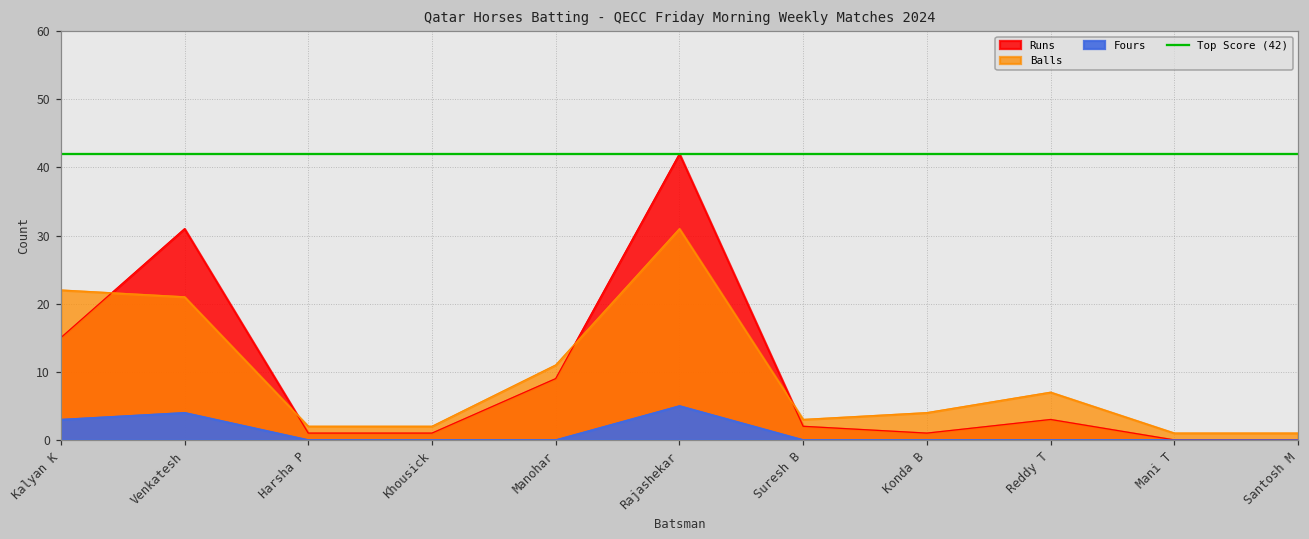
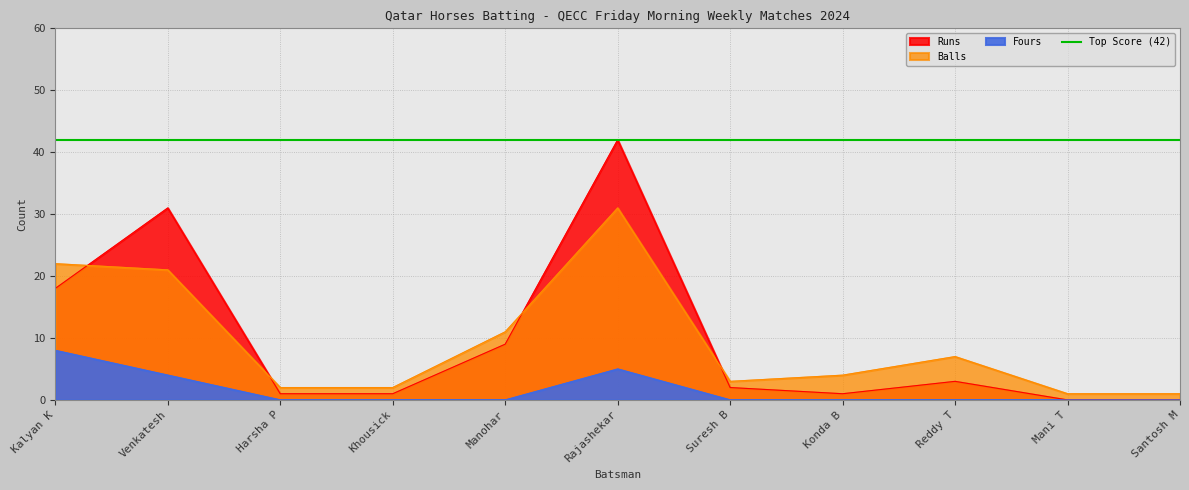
  {
    "Runs": {
-     "Kalyan K": 15,
+     "Kalyan K": 18,
      "Venkatesh": 31,
      "Harsha P": 1,
      "Khousick": 1,
      "Manohar": 9,
      "Rajashekar": 42,
      "Suresh B": 2,
      "Konda B": 1,
      "Reddy T": 3
    },
    "Balls": {
      "Kalyan K": 22,
      "Venkatesh": 21,
      "Harsha P": 2,
      "Khousick": 2,
      "Manohar": 11,
      "Rajashekar": 31,
      "Suresh B": 3,
      "Konda B": 4,
      "Reddy T": 7,
      "Mani T": 1,
      "Santosh M": 1
    },
    "Fours": {
-     "Kalyan K": 3,
+     "Kalyan K": 8,
      "Venkatesh": 4,
      "Harsha P": 0,
      "Khousick": 0,
      "Manohar": 0,
      "Rajashekar": 5,
      "Suresh B": 0,
      "Konda B": 0,
      "Reddy T": 0
    }
  }
